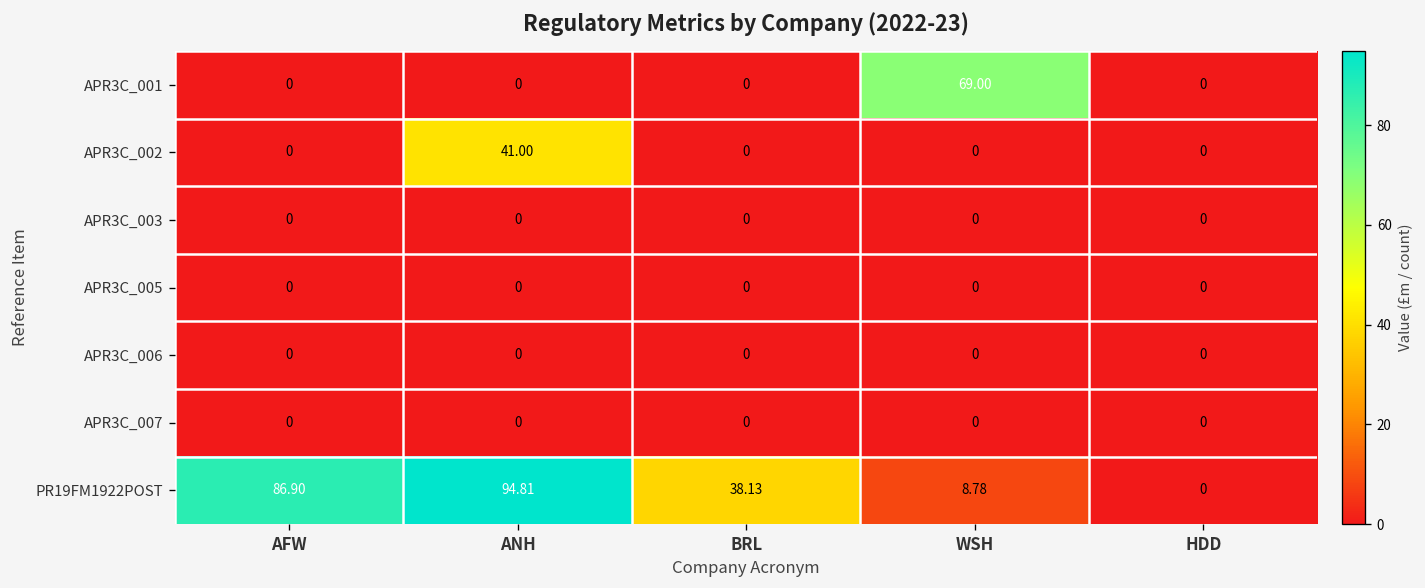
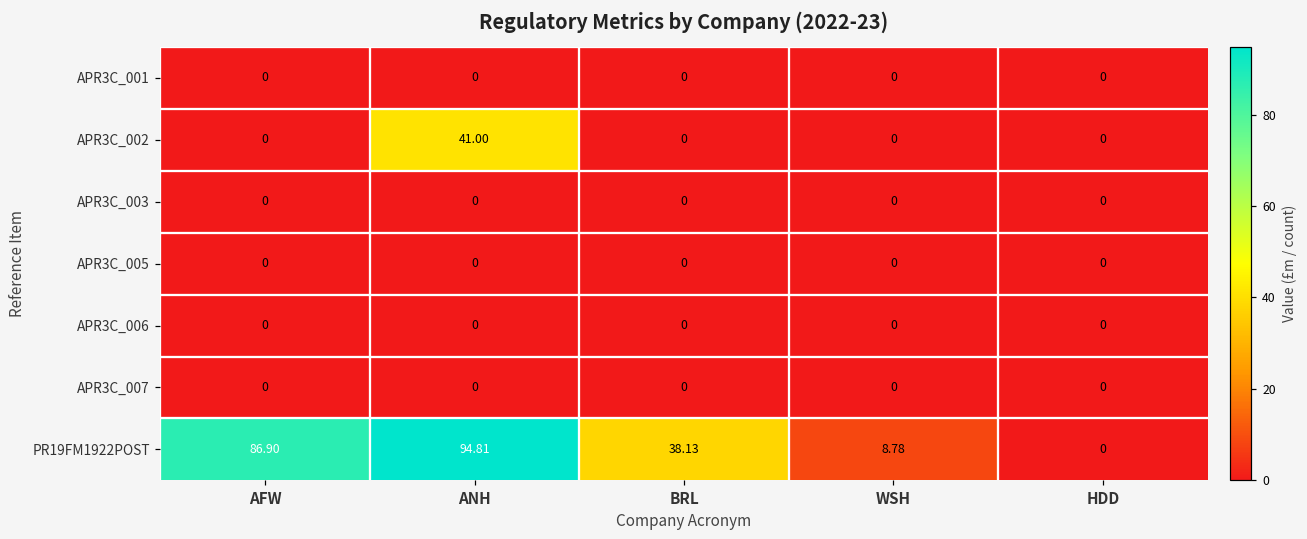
  {
    "APR3C_001": {
      "AFW": 0,
      "ANH": 0,
      "BRL": 0,
-     "WSH": 69.00,
+     "WSH": 0,
      "HDD": 0
    },
    "APR3C_002": {
      "AFW": 0,
      "ANH": 41.00,
      "BRL": 0,
      "WSH": 0,
      "HDD": 0
    },
    "APR3C_003": {
      "AFW": 0,
      "ANH": 0,
      "BRL": 0,
      "WSH": 0,
      "HDD": 0
    },
    "APR3C_005": {
      "AFW": 0,
      "ANH": 0,
      "BRL": 0,
      "WSH": 0,
      "HDD": 0
    },
    "APR3C_006": {
      "AFW": 0,
      "ANH": 0,
      "BRL": 0,
      "WSH": 0,
      "HDD": 0
    },
    "APR3C_007": {
      "AFW": 0,
      "ANH": 0,
      "BRL": 0,
      "WSH": 0,
      "HDD": 0
    },
    "PR19FM1922POST": {
      "AFW": 86.90,
      "ANH": 94.81,
      "BRL": 38.13,
      "WSH": 8.78,
      "HDD": 0
    }
  }
